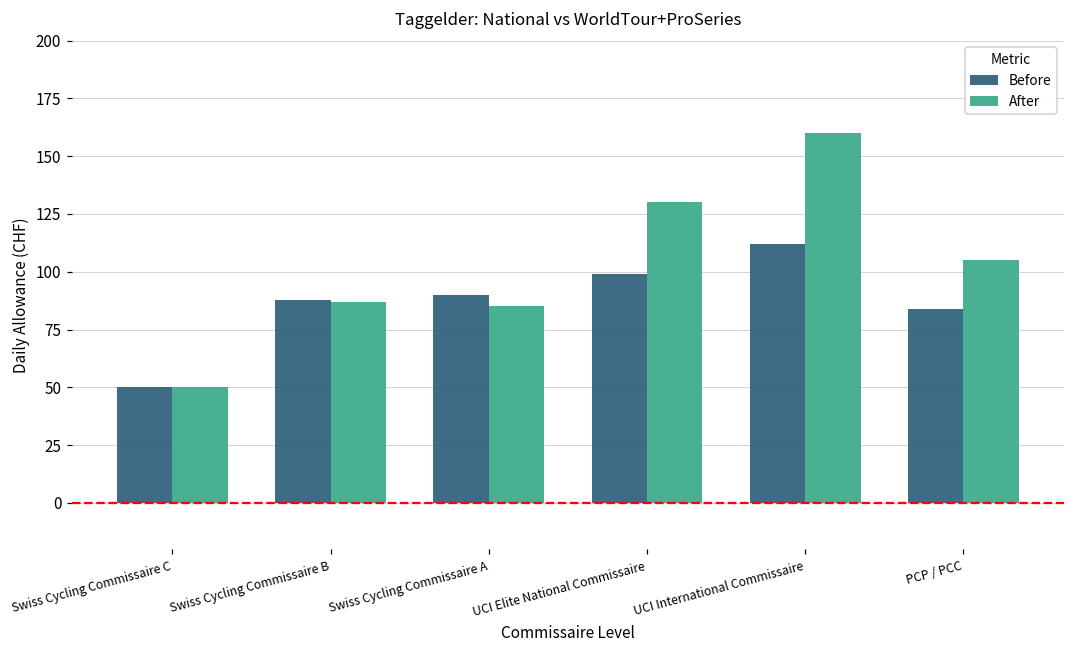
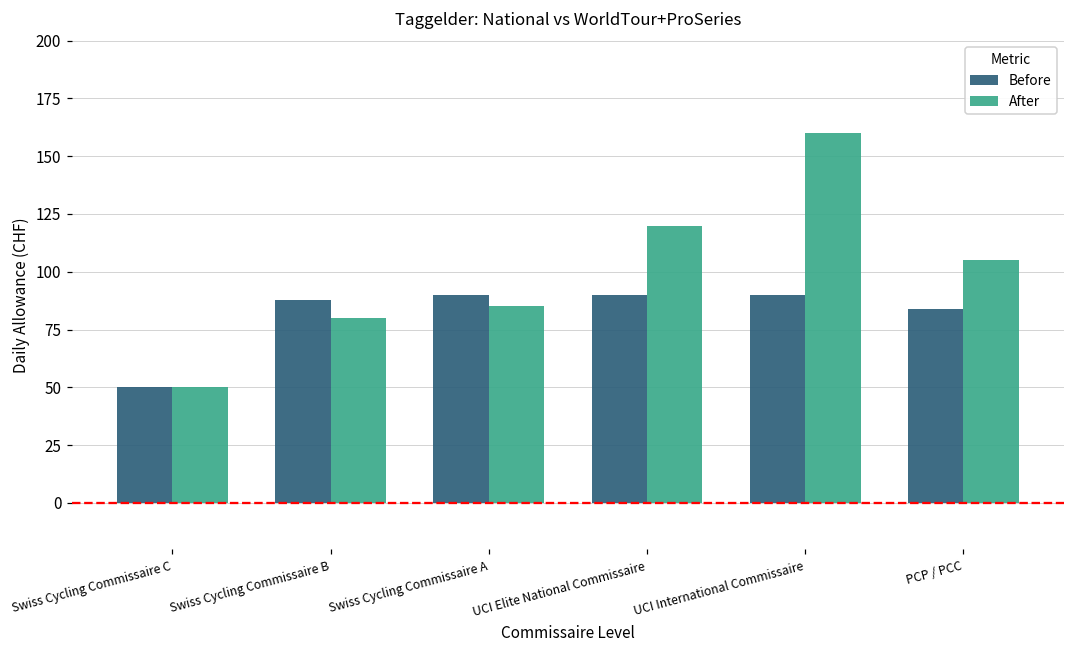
  {
    "Before": {
      "Swiss Cycling Commissaire C": 50,
      "Swiss Cycling Commissaire B": 88,
      "Swiss Cycling Commissaire A": 90,
-     "UCI Elite National Commissaire": 99,
-     "UCI International Commissaire": 112,
+     "UCI Elite National Commissaire": 90,
+     "UCI International Commissaire": 90,
      "PCP / PCC": 84
    },
    "After": {
      "Swiss Cycling Commissaire C": 50,
-     "Swiss Cycling Commissaire B": 87,
+     "Swiss Cycling Commissaire B": 80,
      "Swiss Cycling Commissaire A": 85,
-     "UCI Elite National Commissaire": 130,
+     "UCI Elite National Commissaire": 120,
      "UCI International Commissaire": 160,
      "PCP / PCC": 105
    }
  }
